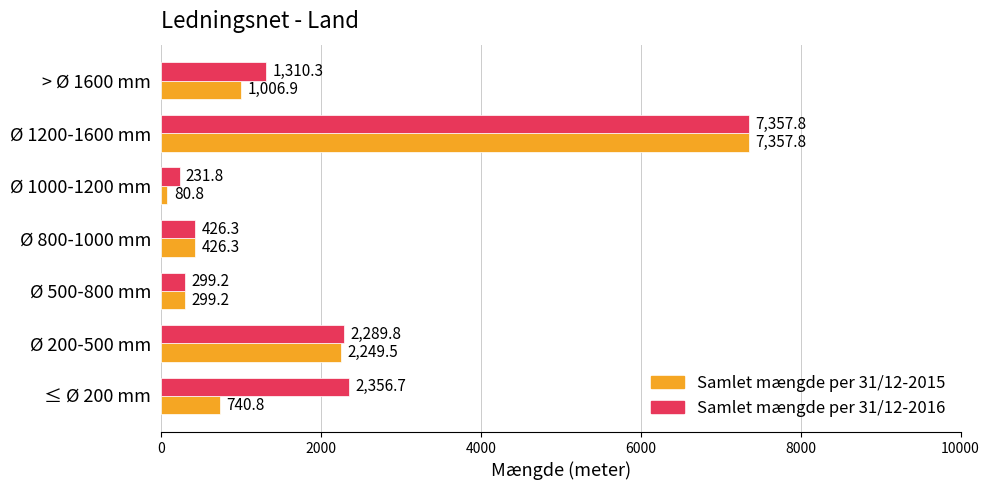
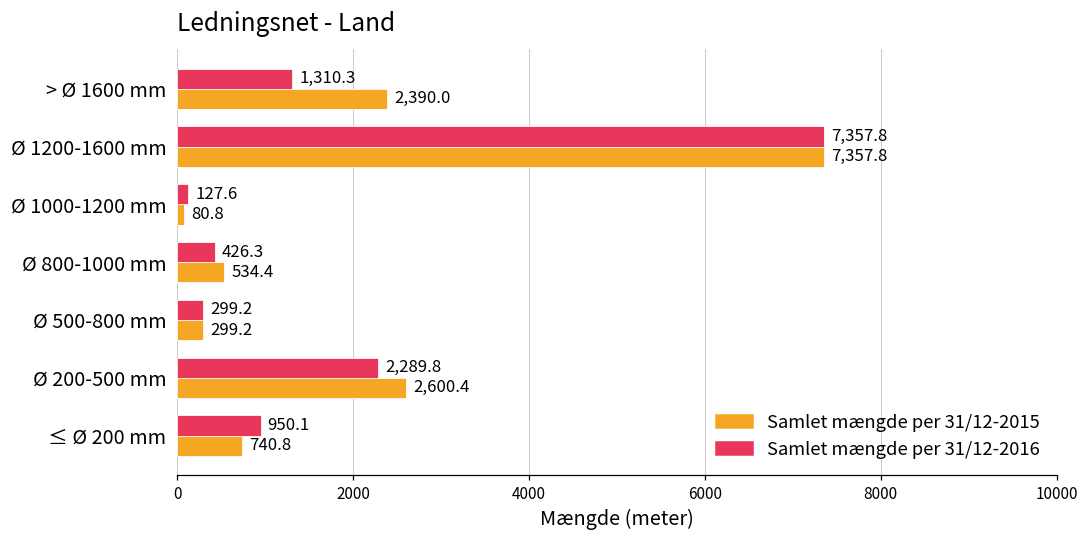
  {
    "Samlet mængde per 31/12-2015": {
-     "> Ø 1600 mm": "1,006.9",
+     "> Ø 1600 mm": "2,390.0",
      "Ø 1200-1600 mm": "7,357.8",
      "Ø 1000-1200 mm": "80.8",
-     "Ø 800-1000 mm": "426.3",
+     "Ø 800-1000 mm": "534.4",
      "Ø 500-800 mm": "299.2",
-     "Ø 200-500 mm": "2,249.5",
+     "Ø 200-500 mm": "2,600.4",
      "≤ Ø 200 mm": "740.8"
    },
    "Samlet mængde per 31/12-2016": {
      "> Ø 1600 mm": "1,310.3",
      "Ø 1200-1600 mm": "7,357.8",
-     "Ø 1000-1200 mm": "231.8",
+     "Ø 1000-1200 mm": "127.6",
      "Ø 800-1000 mm": "426.3",
      "Ø 500-800 mm": "299.2",
      "Ø 200-500 mm": "2,289.8",
-     "≤ Ø 200 mm": "2,356.7"
+     "≤ Ø 200 mm": "950.1"
    }
  }
